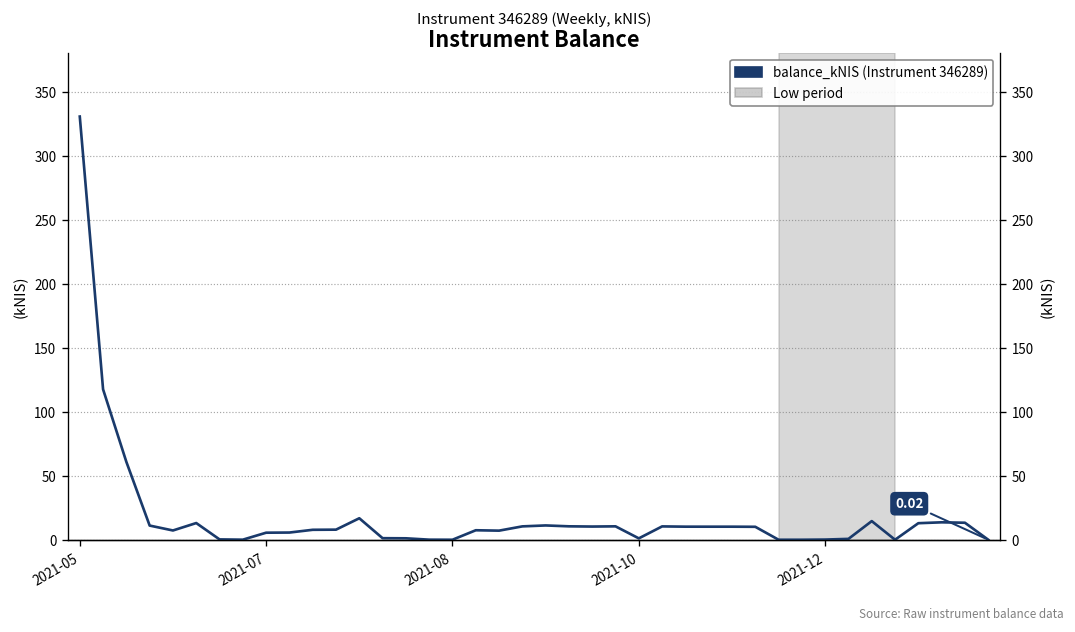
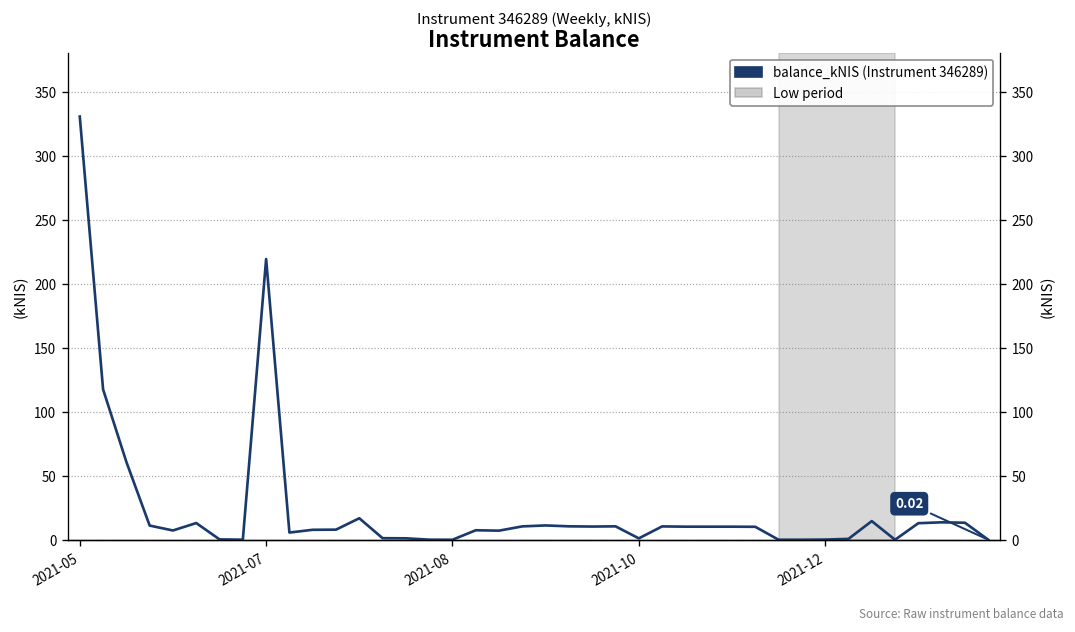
  {
    "2021-05": 331,
-   "2021-07": 6,
+   "2021-07": 219,
    "2021-08": 0,
    "2021-10": 1,
    "2021-12": 0
  }
